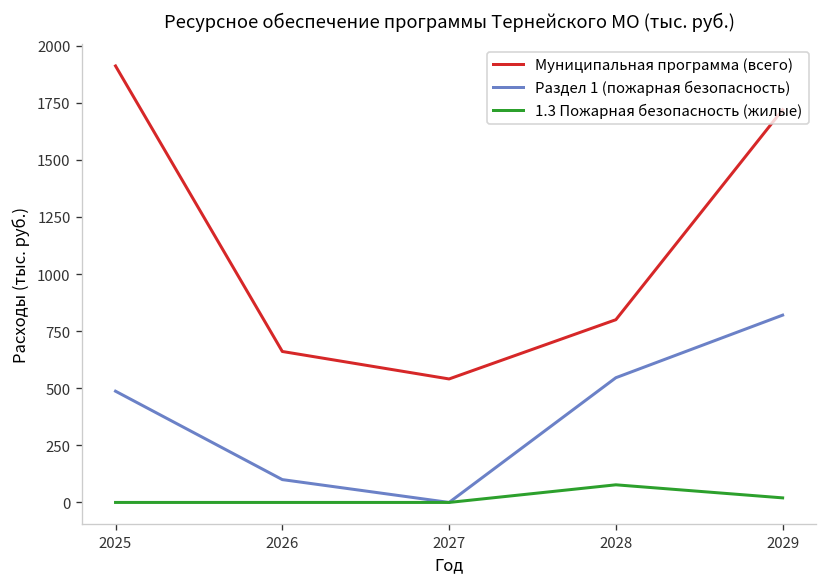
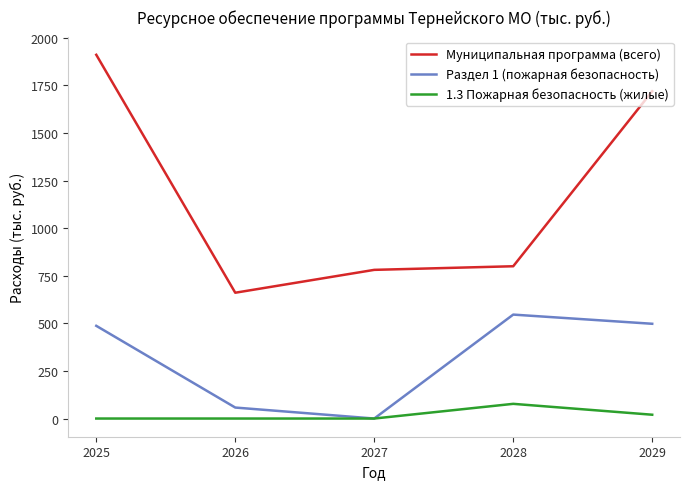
  {
    "Муниципальная программа (всего)": {
      "2025": 1910,
      "2026": 660,
-     "2027": 540,
+     "2027": 780,
      "2028": 800
    },
    "Раздел 1 (пожарная безопасность)": {
      "2025": 490,
-     "2026": 100,
+     "2026": 60,
      "2028": 550,
-     "2029": 820
+     "2029": 500
    },
    "1.3 Пожарная безопасность (жилые)": {
      "2025": 0,
      "2026": 0,
      "2028": 80,
      "2029": 20
    }
  }
